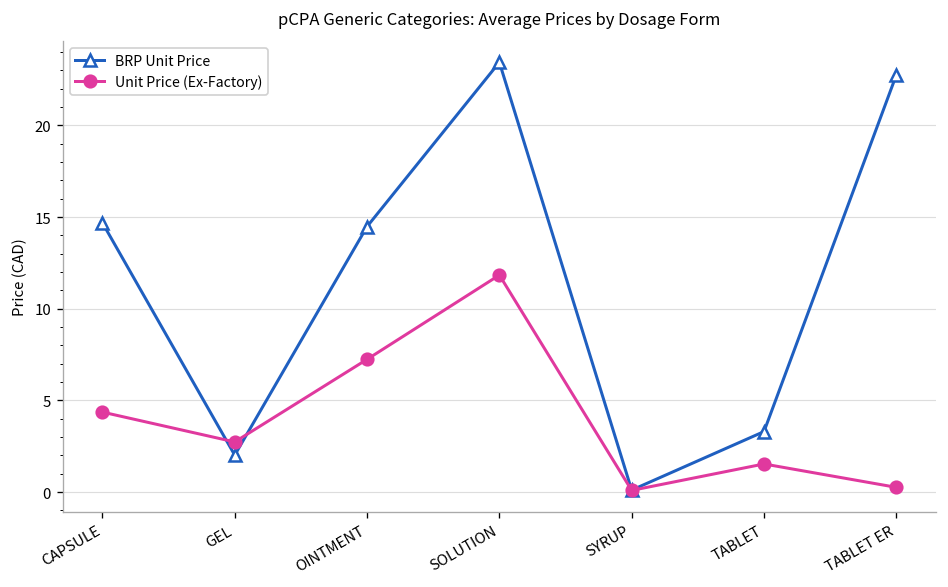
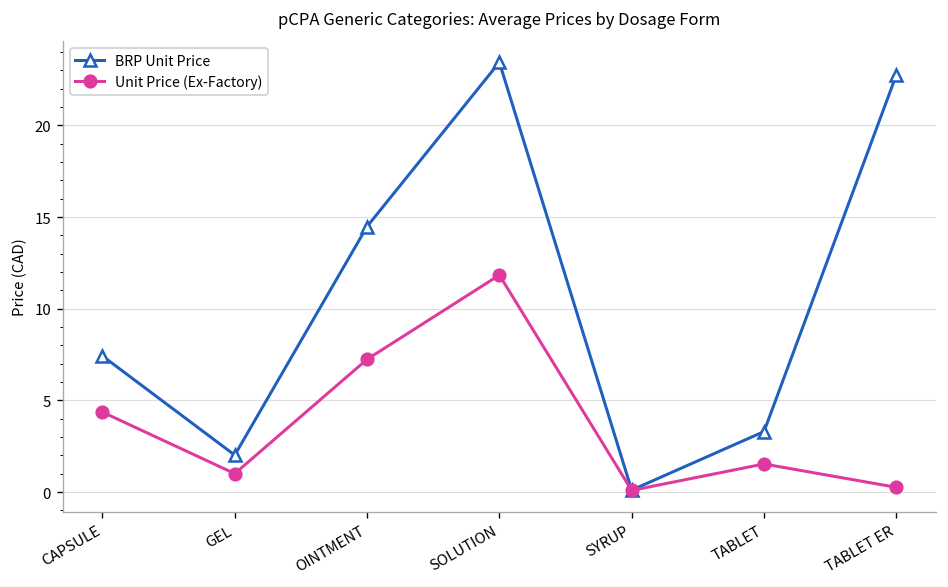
  {
    "BRP Unit Price": {
-     "CAPSULE": 14.7,
+     "CAPSULE": 7.4,
      "GEL": 2.0,
      "OINTMENT": 14.5,
      "SOLUTION": 23.4,
      "TABLET": 3.3,
      "TABLET ER": 22.7
    },
    "Unit Price (Ex-Factory)": {
      "CAPSULE": 4.4,
-     "GEL": 2.7,
+     "GEL": 1.0,
      "OINTMENT": 7.2,
      "SOLUTION": 11.8,
      "TABLET": 1.5,
      "TABLET ER": 0.3
    }
  }
